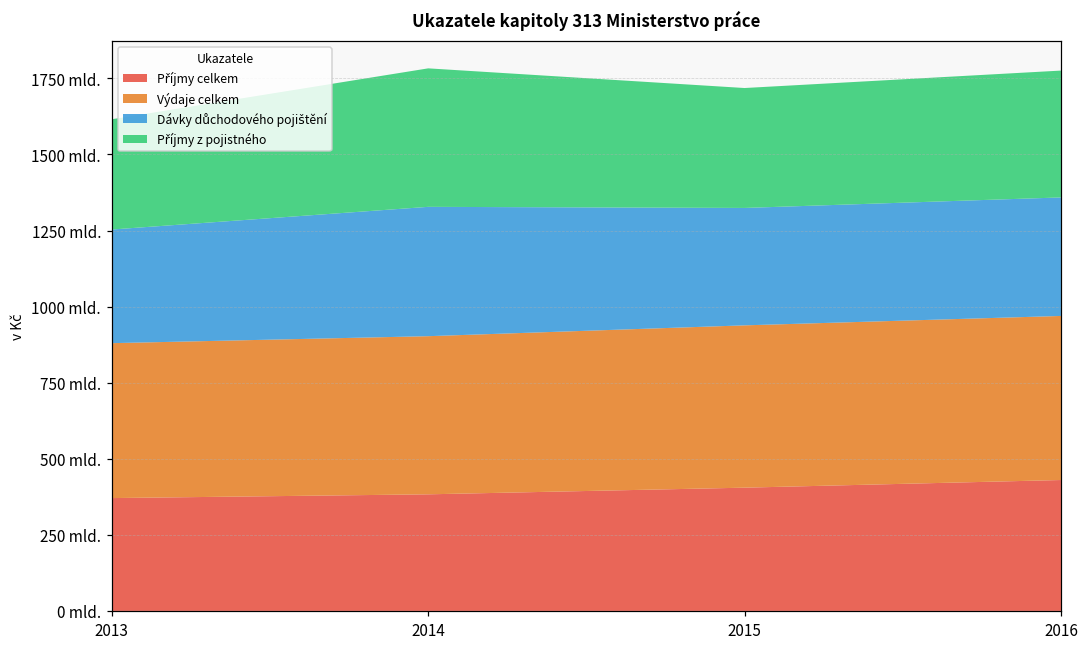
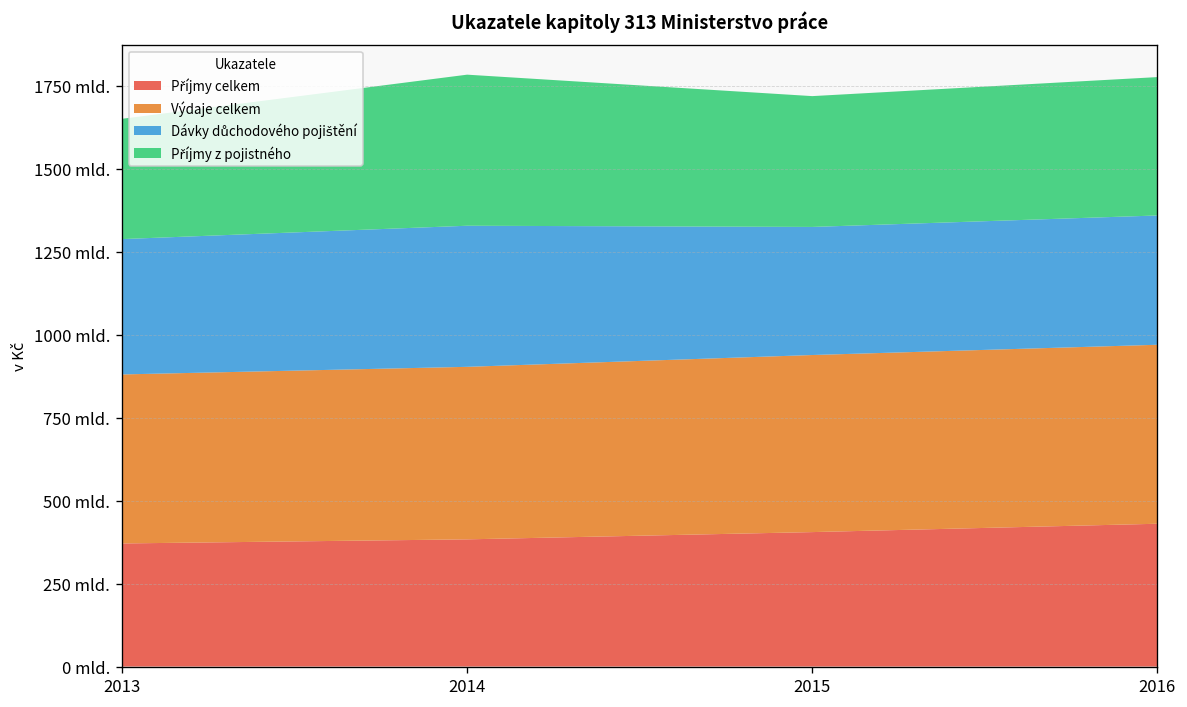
  {
    "Dávky důchodového pojištění": {
-     "2013": "370 mld.",
+     "2013": "410 mld.",
      "2014": "430 mld.",
      "2015": "390 mld.",
      "2016": "390 mld."
    },
    "Příjmy z pojistného": {
      "2013": "360 mld.",
      "2014": "460 mld.",
      "2015": "390 mld.",
      "2016": "420 mld."
    }
  }
